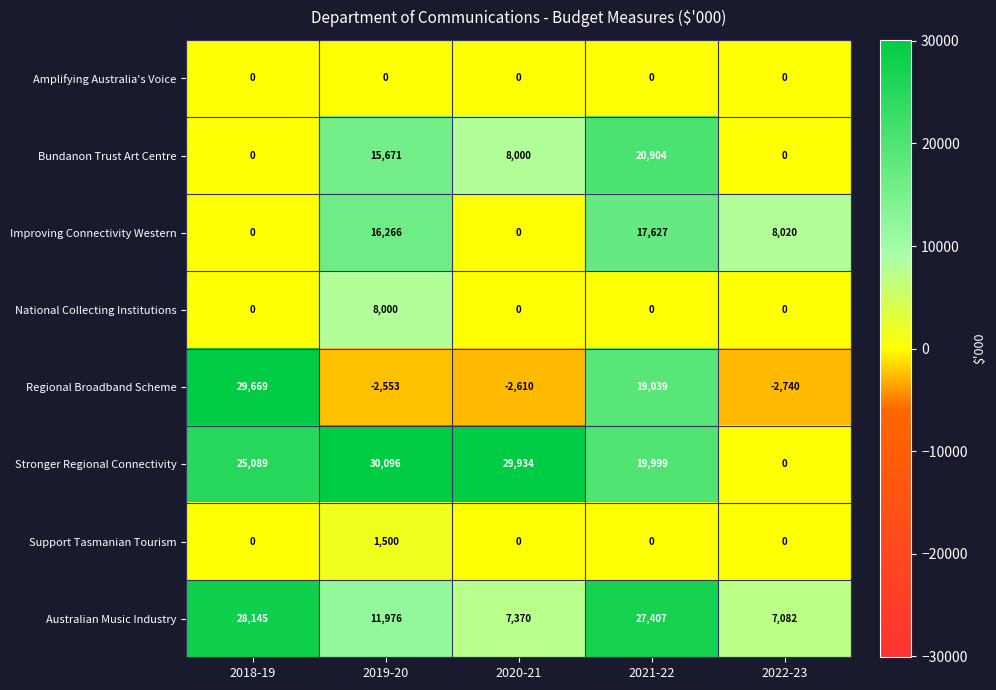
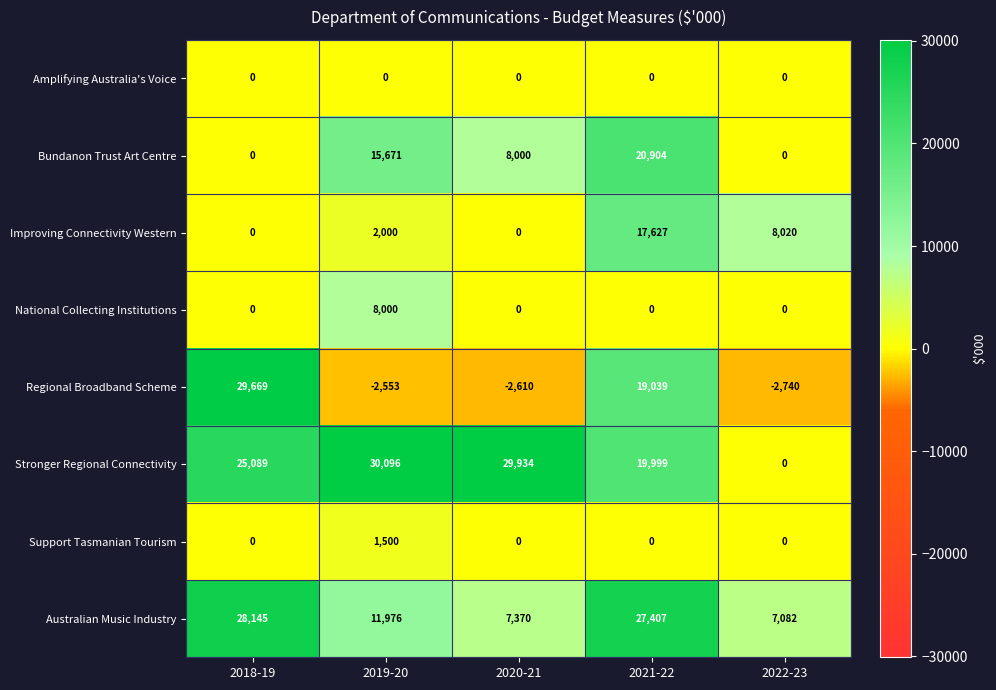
  {
    "Amplifying Australia's Voice": {
      "2018-19": "0",
      "2019-20": "0",
      "2020-21": "0",
      "2021-22": "0",
      "2022-23": "0"
    },
    "Bundanon Trust Art Centre": {
      "2018-19": "0",
      "2019-20": "15,671",
      "2020-21": "8,000",
      "2021-22": "20,904",
      "2022-23": "0"
    },
    "Improving Connectivity Western": {
      "2018-19": "0",
-     "2019-20": "16,266",
+     "2019-20": "2,000",
      "2020-21": "0",
      "2021-22": "17,627",
      "2022-23": "8,020"
    },
    "National Collecting Institutions": {
      "2018-19": "0",
      "2019-20": "8,000",
      "2020-21": "0",
      "2021-22": "0",
      "2022-23": "0"
    },
    "Regional Broadband Scheme": {
      "2018-19": "29,669",
      "2019-20": "-2,553",
      "2020-21": "-2,610",
      "2021-22": "19,039",
      "2022-23": "-2,740"
    },
    "Stronger Regional Connectivity": {
      "2018-19": "25,089",
      "2019-20": "30,096",
      "2020-21": "29,934",
      "2021-22": "19,999",
      "2022-23": "0"
    },
    "Support Tasmanian Tourism": {
      "2018-19": "0",
      "2019-20": "1,500",
      "2020-21": "0",
      "2021-22": "0",
      "2022-23": "0"
    },
    "Australian Music Industry": {
      "2018-19": "28,145",
      "2019-20": "11,976",
      "2020-21": "7,370",
      "2021-22": "27,407",
      "2022-23": "7,082"
    }
  }
